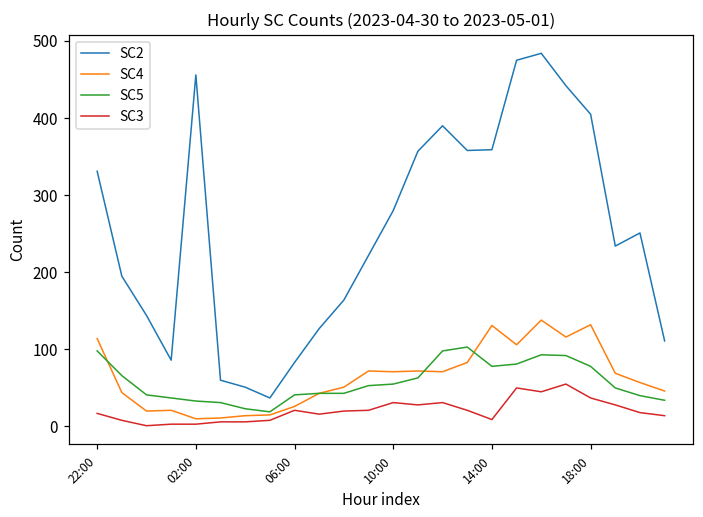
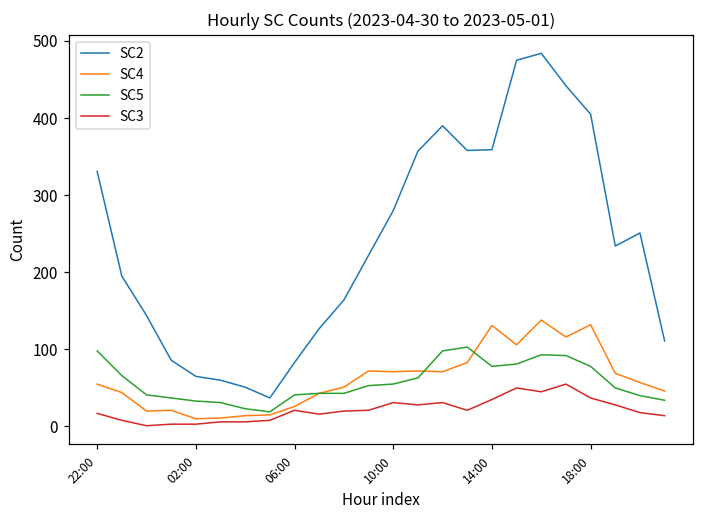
  {
    "SC2": {
      "22:00": 330,
-     "02:00": 460,
+     "02:00": 70,
      "06:00": 80,
      "10:00": 280,
      "14:00": 360,
      "18:00": 410
    },
    "SC4": {
-     "22:00": 110,
+     "22:00": 60,
      "02:00": 10,
      "06:00": 30,
      "10:00": 70,
      "14:00": 130,
      "18:00": 130
    },
    "SC5": {
      "22:00": 100,
      "02:00": 30,
      "06:00": 40,
      "10:00": 60,
      "14:00": 80,
      "18:00": 80
    },
    "SC3": {
      "22:00": 20,
      "02:00": 0,
      "06:00": 20,
      "10:00": 30,
-     "14:00": 10,
+     "14:00": 40,
      "18:00": 40
    }
  }
